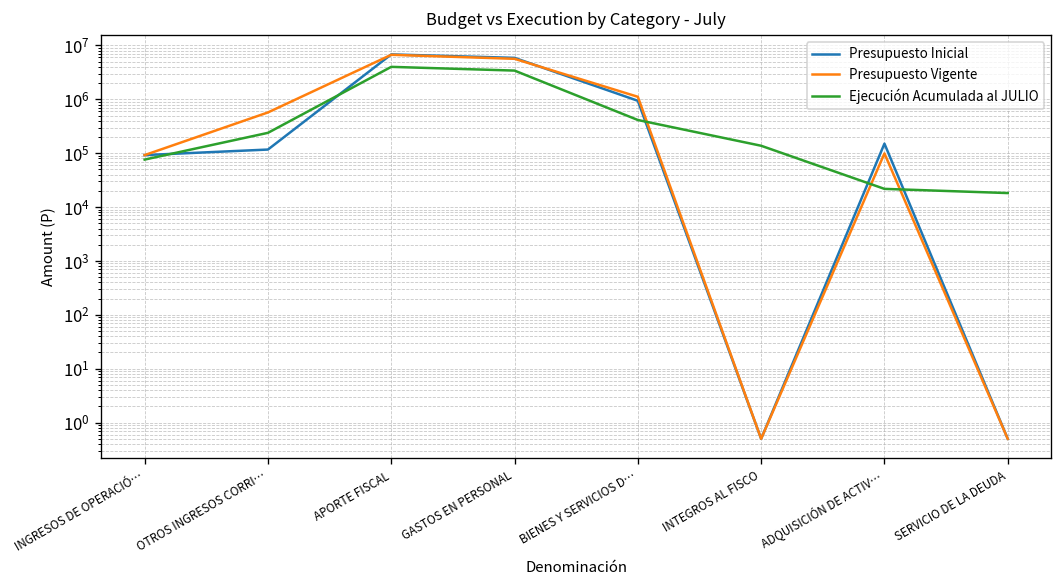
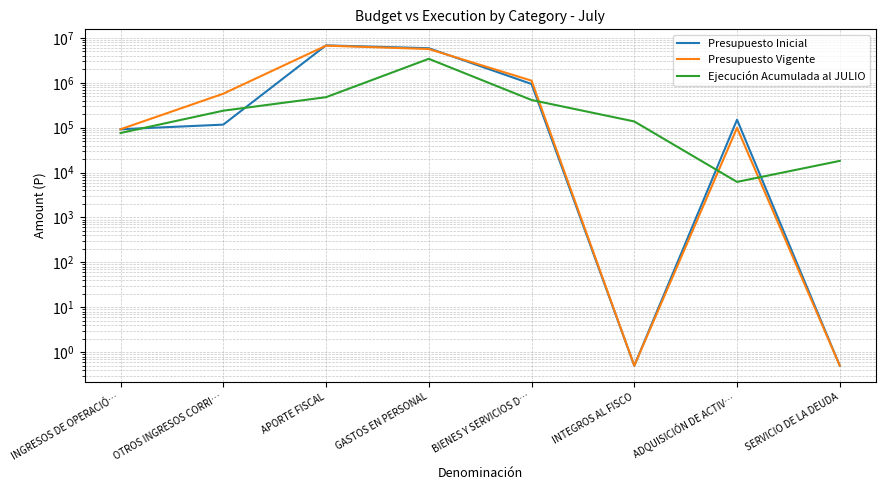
  {
    "Presupuesto Inicial": {
      "OTROS INGRESOS CORRI…": 120000,
      "BIENES Y SERVICIOS D…": 900000,
      "ADQUISICIÓN DE ACTIV…": 150000
    },
    "Presupuesto Vigente": {
      "OTROS INGRESOS CORRI…": 600000,
      "BIENES Y SERVICIOS D…": 1100000,
      "ADQUISICIÓN DE ACTIV…": 100000
    },
    "Ejecución Acumulada al JULIO": {
      "INGRESOS DE OPERACIÓ…": 80000,
      "OTROS INGRESOS CORRI…": 200000,
-     "APORTE FISCAL": 4000000,
+     "APORTE FISCAL": 500000,
      "GASTOS EN PERSONAL": 3000000,
      "BIENES Y SERVICIOS D…": 400000,
      "INTEGROS AL FISCO": 140000,
-     "ADQUISICIÓN DE ACTIV…": 20000,
+     "ADQUISICIÓN DE ACTIV…": 6000,
      "SERVICIO DE LA DEUDA": 18000
    }
  }
